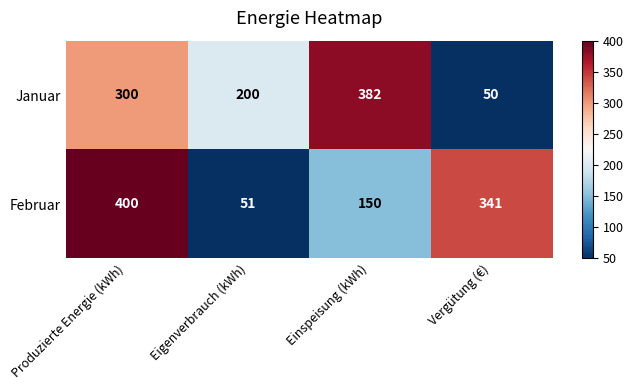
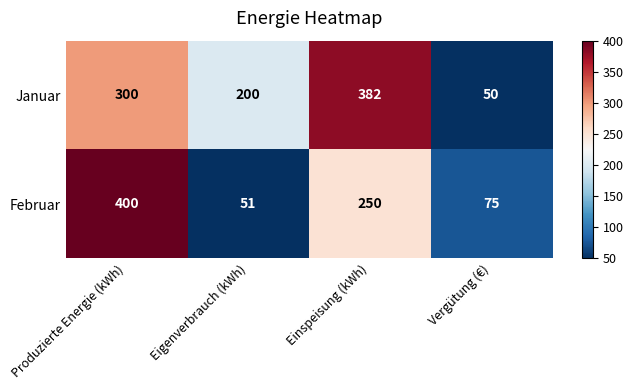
  {
    "Januar": {
      "Produzierte Energie (kWh)": 300,
      "Eigenverbrauch (kWh)": 200,
      "Einspeisung (kWh)": 382,
      "Vergütung (€)": 50
    },
    "Februar": {
      "Produzierte Energie (kWh)": 400,
      "Eigenverbrauch (kWh)": 51,
-     "Einspeisung (kWh)": 150,
-     "Vergütung (€)": 341
+     "Einspeisung (kWh)": 250,
+     "Vergütung (€)": 75
    }
  }
